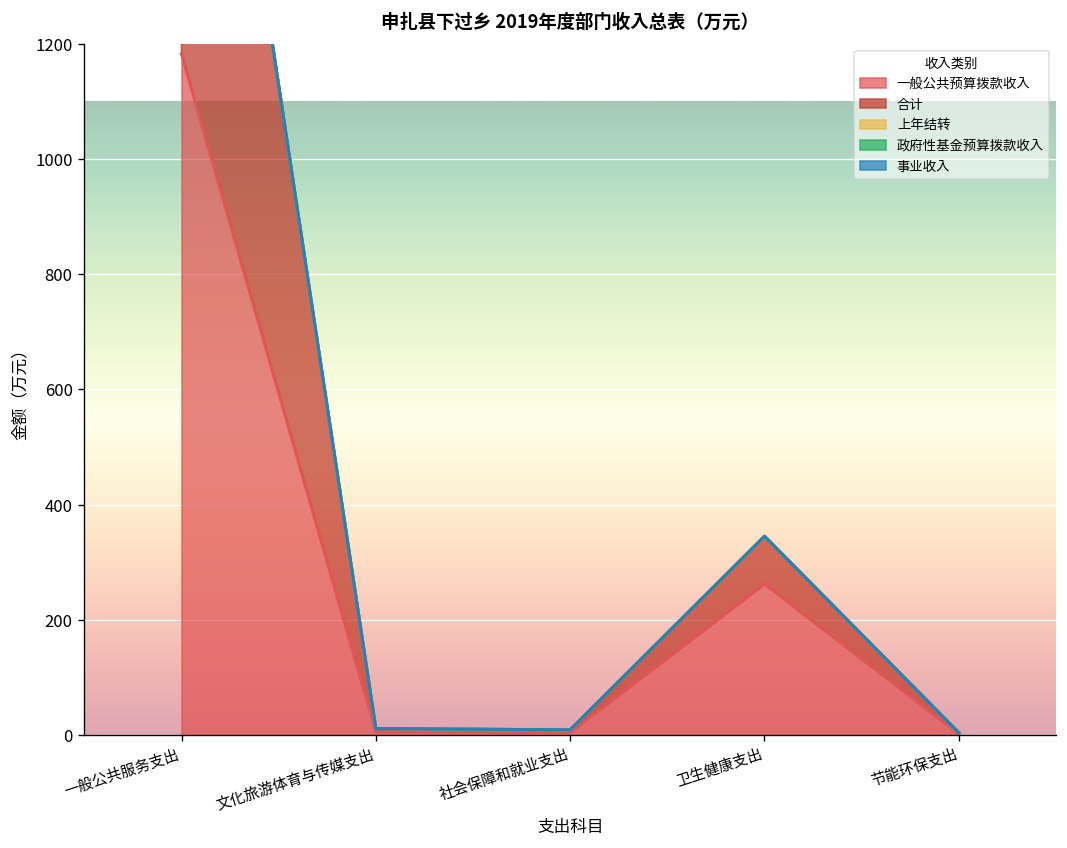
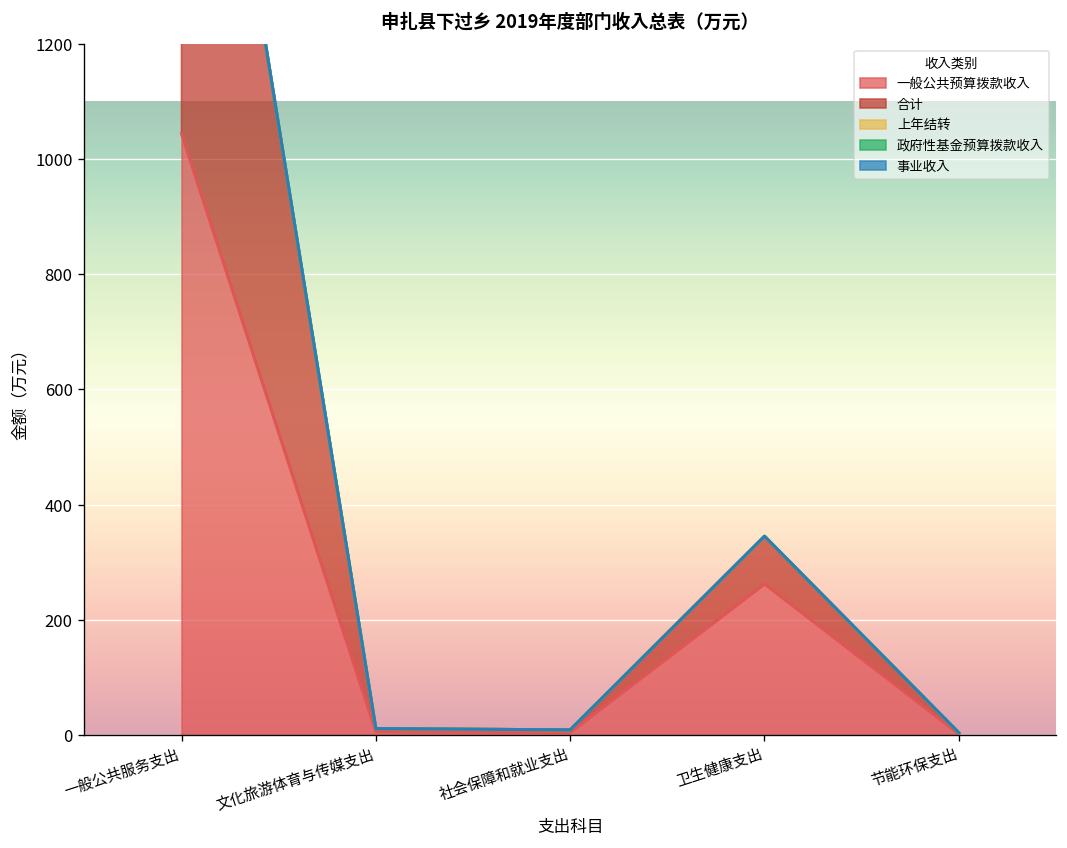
  {
    "一般公共预算拨款收入": {
-     "一般公共服务支出": 1180,
+     "一般公共服务支出": 1040,
      "文化旅游体育与传媒支出": 10,
      "卫生健康支出": 260
    }
  }
